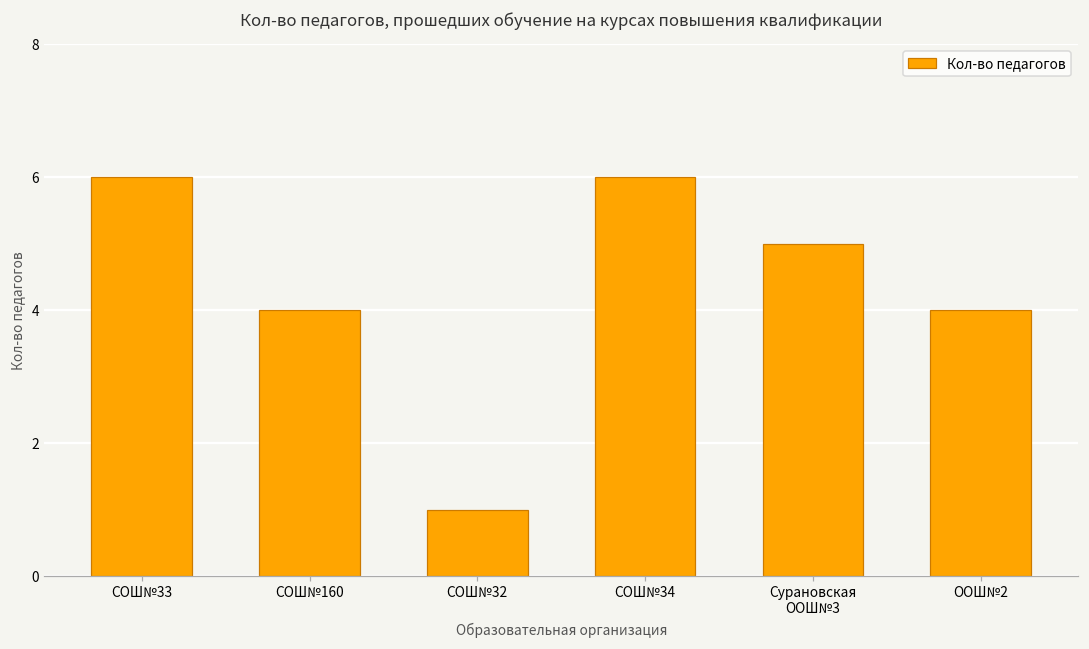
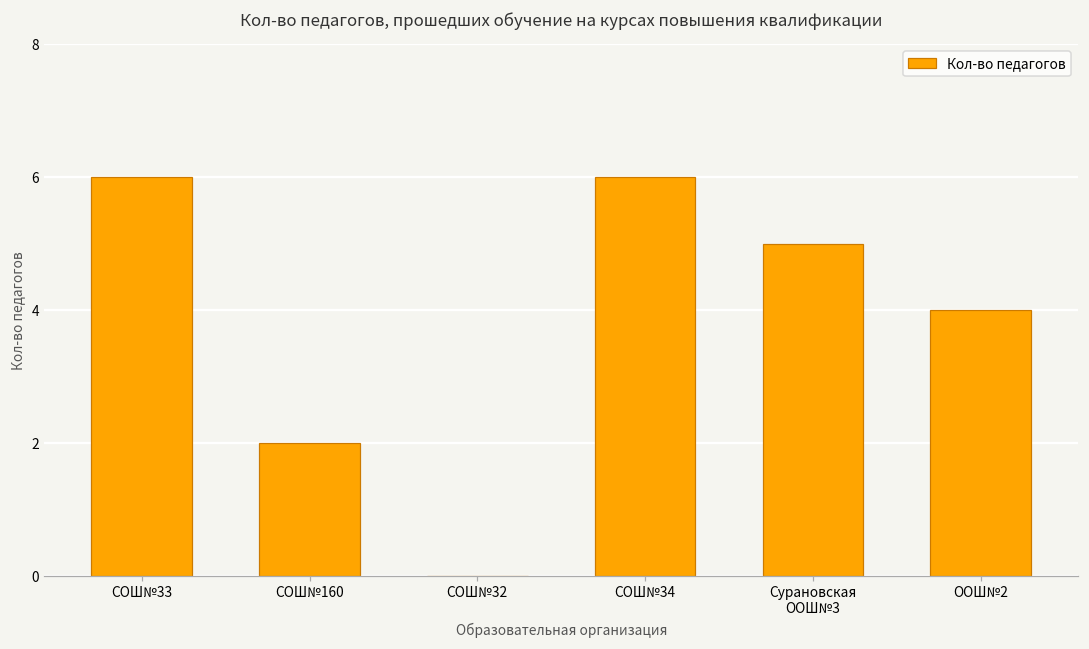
  {
    "СОШ№33": 6,
-   "СОШ№160": 4,
-   "СОШ№32": 1,
+   "СОШ№160": 2,
+   "СОШ№32": 0,
    "СОШ№34": 6,
    "Сурановская ООШ№3": 5,
    "ООШ№2": 4
  }
